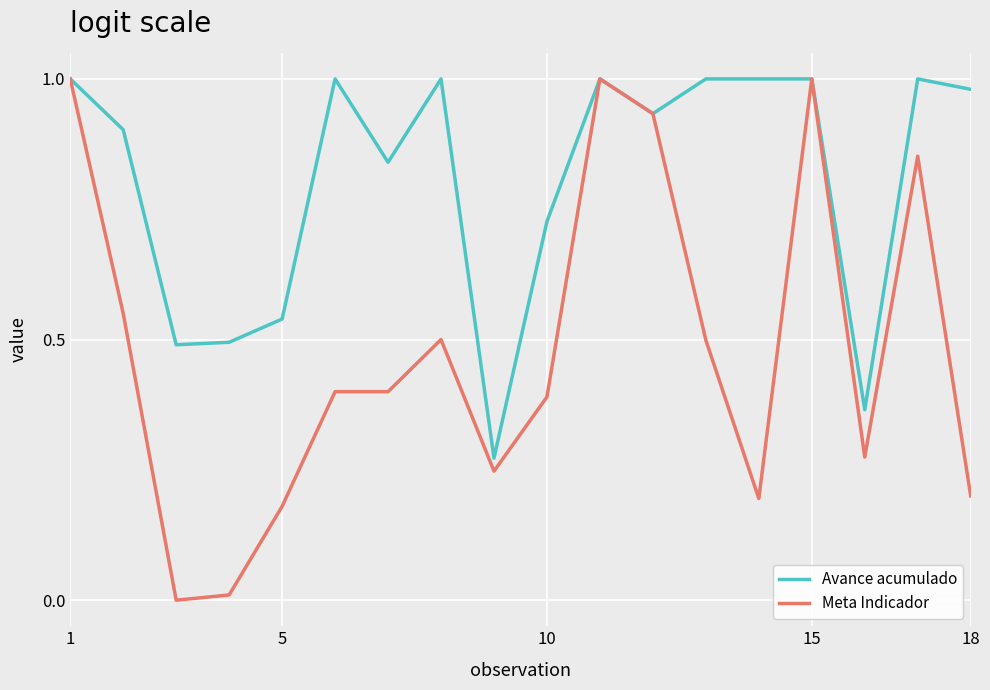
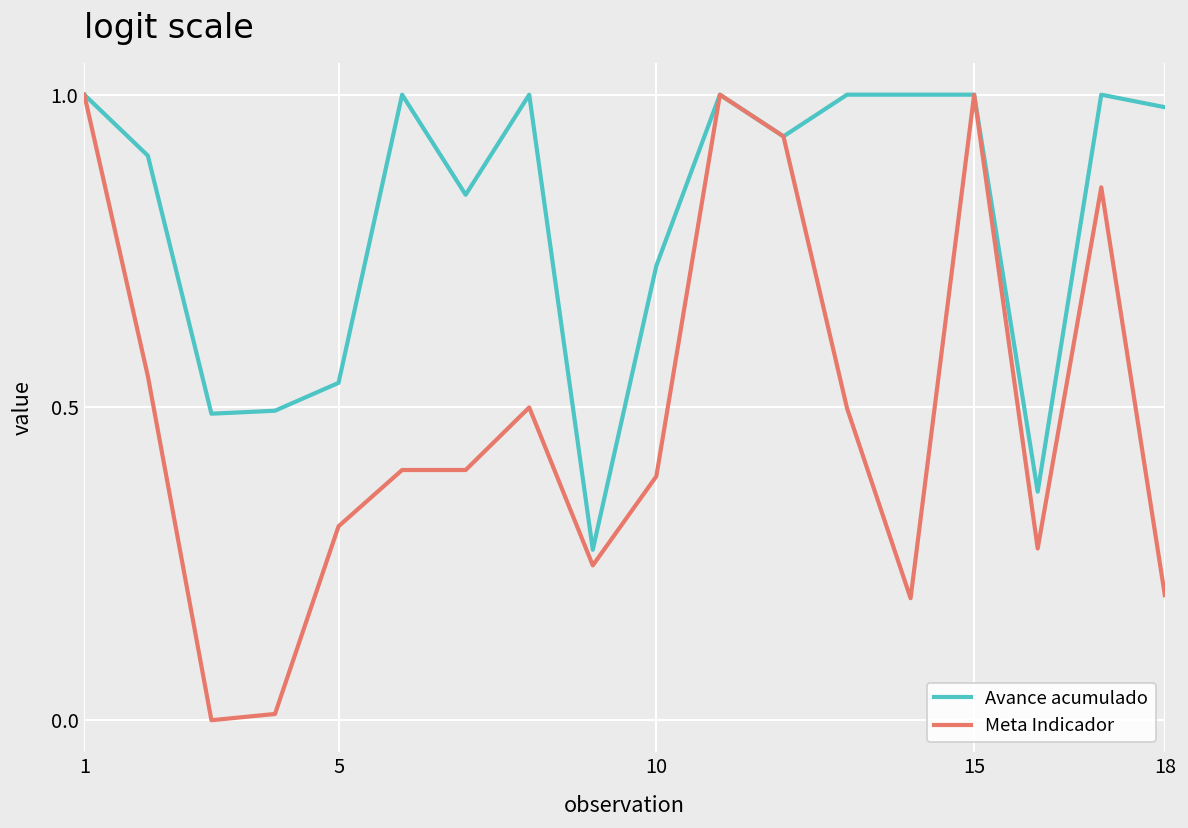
  {
    "Avance acumulado": {
      "5": 0.54,
      "10": 0.73,
      "18": 0.98
    },
    "Meta Indicador": {
-     "5": 0.18,
+     "5": 0.31,
      "10": 0.39,
      "18": 0.20
    }
  }
